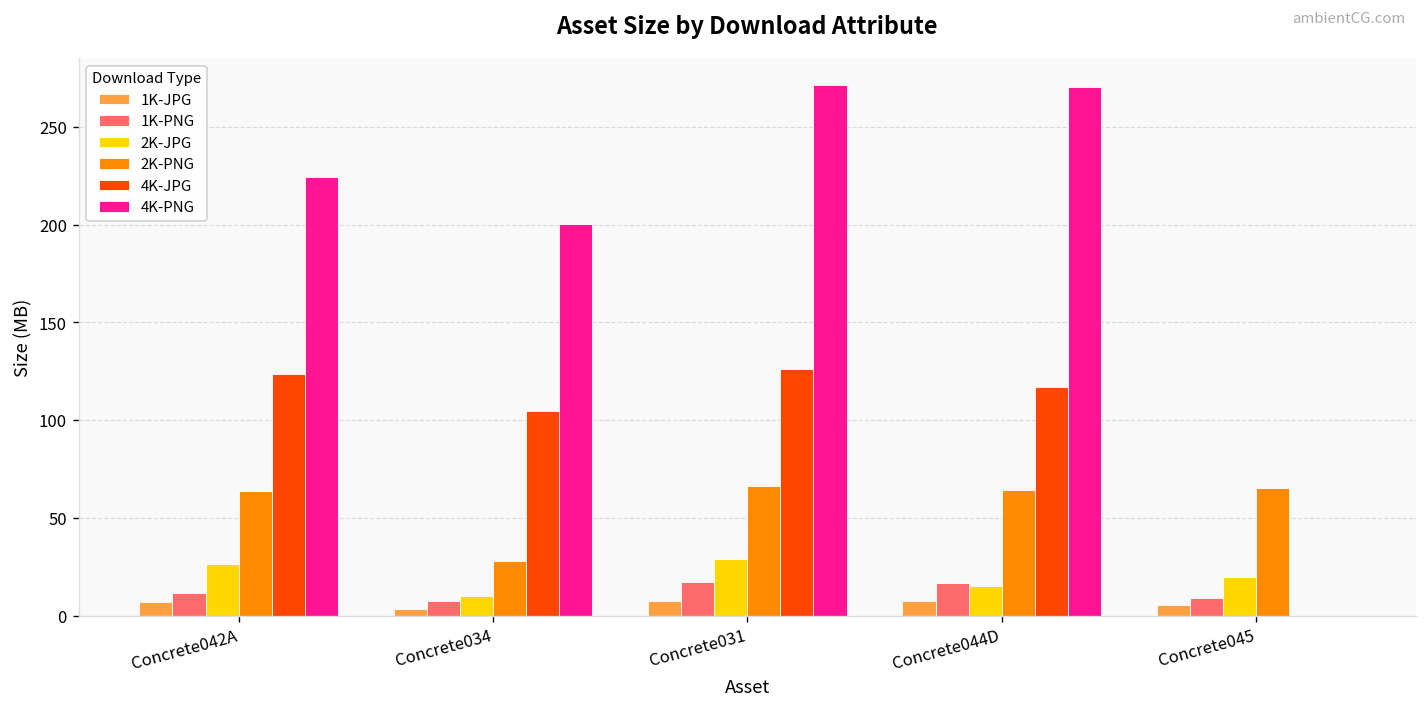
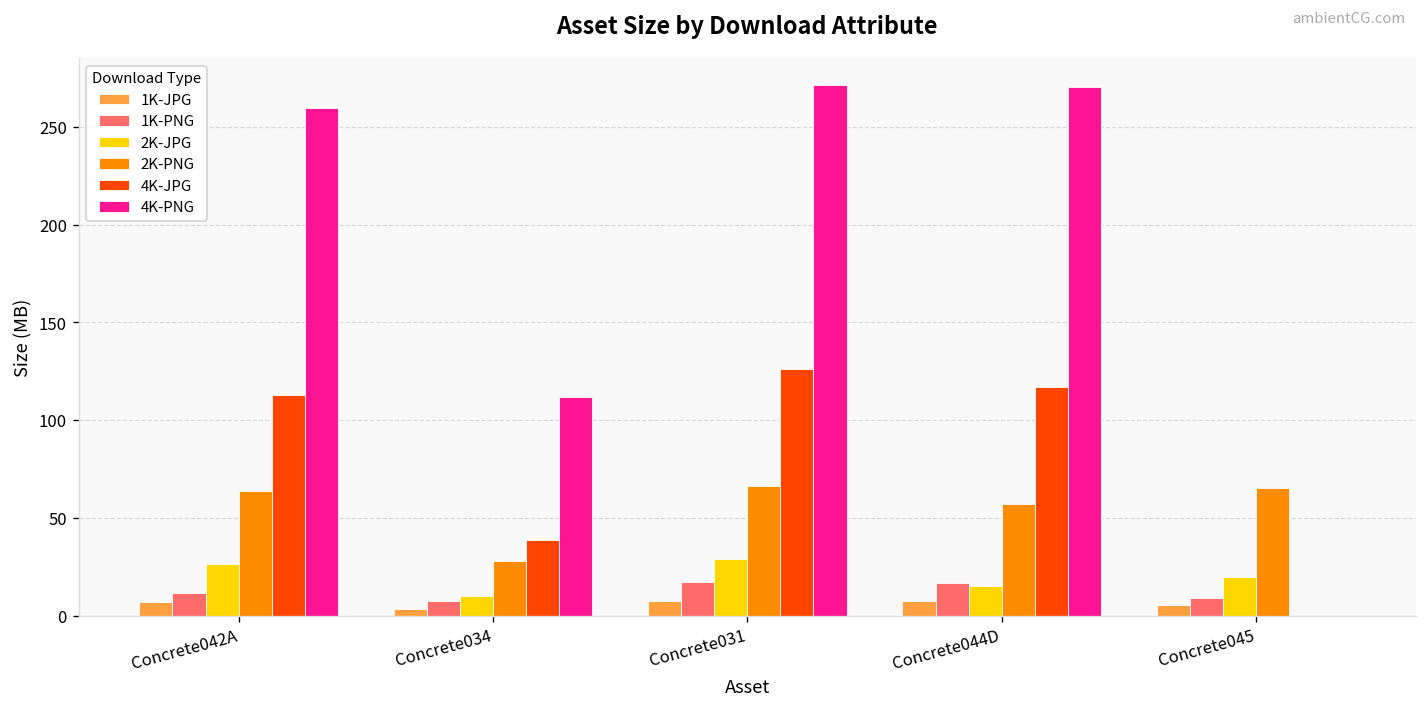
  {
    "1K-JPG": {
      "Concrete042A": 7,
      "Concrete034": 3,
      "Concrete031": 8,
      "Concrete044D": 7,
      "Concrete045": 5
    },
    "1K-PNG": {
      "Concrete042A": 11,
      "Concrete034": 8,
      "Concrete031": 17,
      "Concrete044D": 17,
      "Concrete045": 9
    },
    "2K-JPG": {
      "Concrete042A": 26,
      "Concrete034": 10,
      "Concrete031": 29,
      "Concrete044D": 15,
      "Concrete045": 20
    },
    "2K-PNG": {
      "Concrete042A": 64,
      "Concrete034": 28,
      "Concrete031": 66,
-     "Concrete044D": 64,
+     "Concrete044D": 57,
      "Concrete045": 65
    },
    "4K-JPG": {
-     "Concrete042A": 123,
-     "Concrete034": 105,
+     "Concrete042A": 113,
+     "Concrete034": 39,
      "Concrete031": 126,
      "Concrete044D": 117,
      "Concrete045": 0
    },
    "4K-PNG": {
-     "Concrete042A": 224,
-     "Concrete034": 200,
+     "Concrete042A": 260,
+     "Concrete034": 112,
      "Concrete031": 272,
      "Concrete044D": 270,
      "Concrete045": 0
    }
  }
